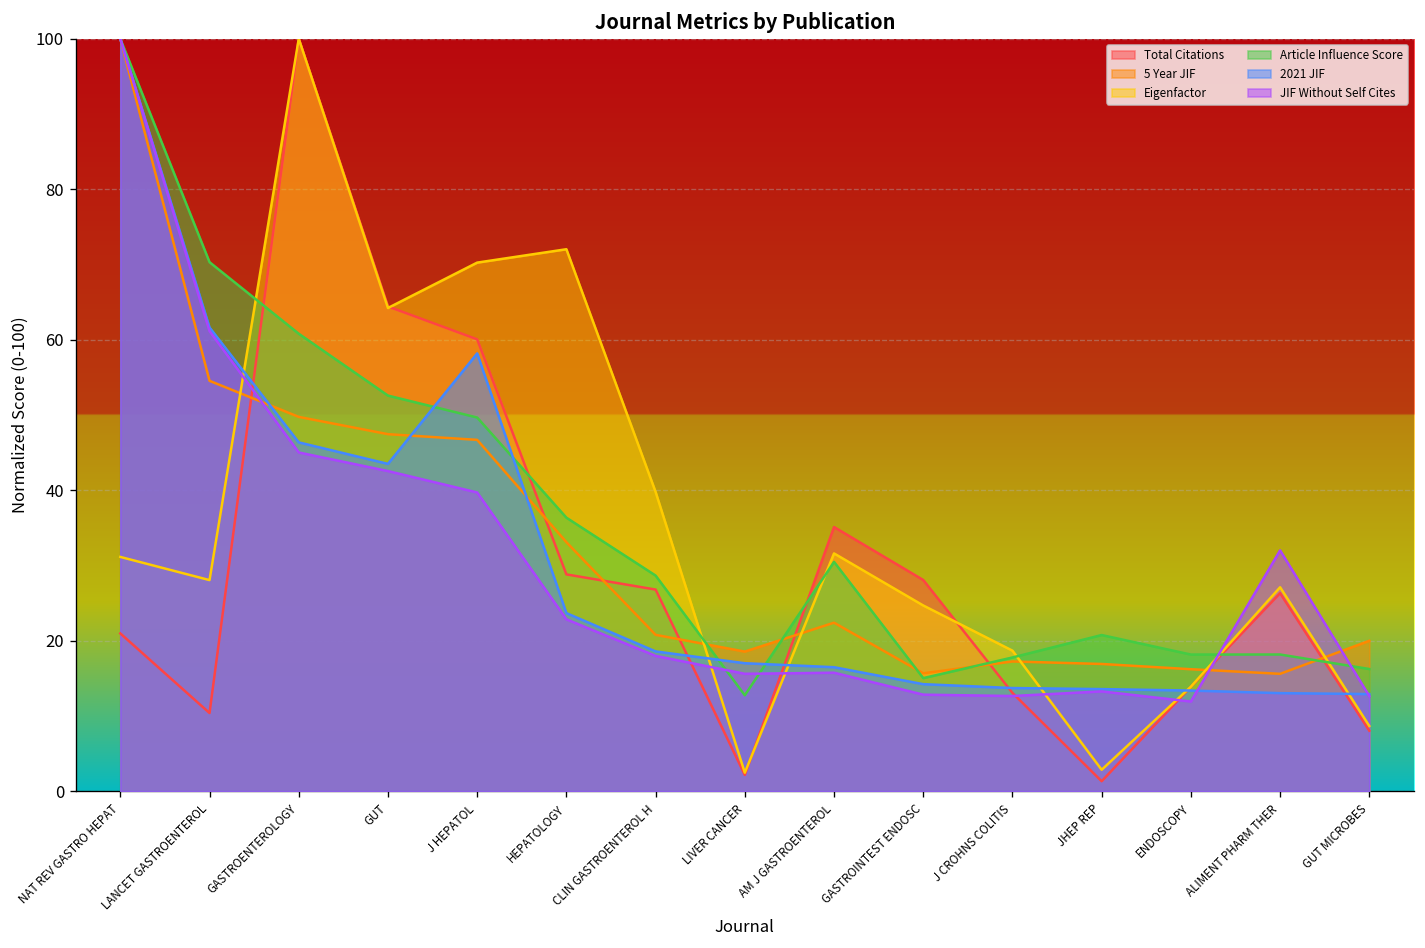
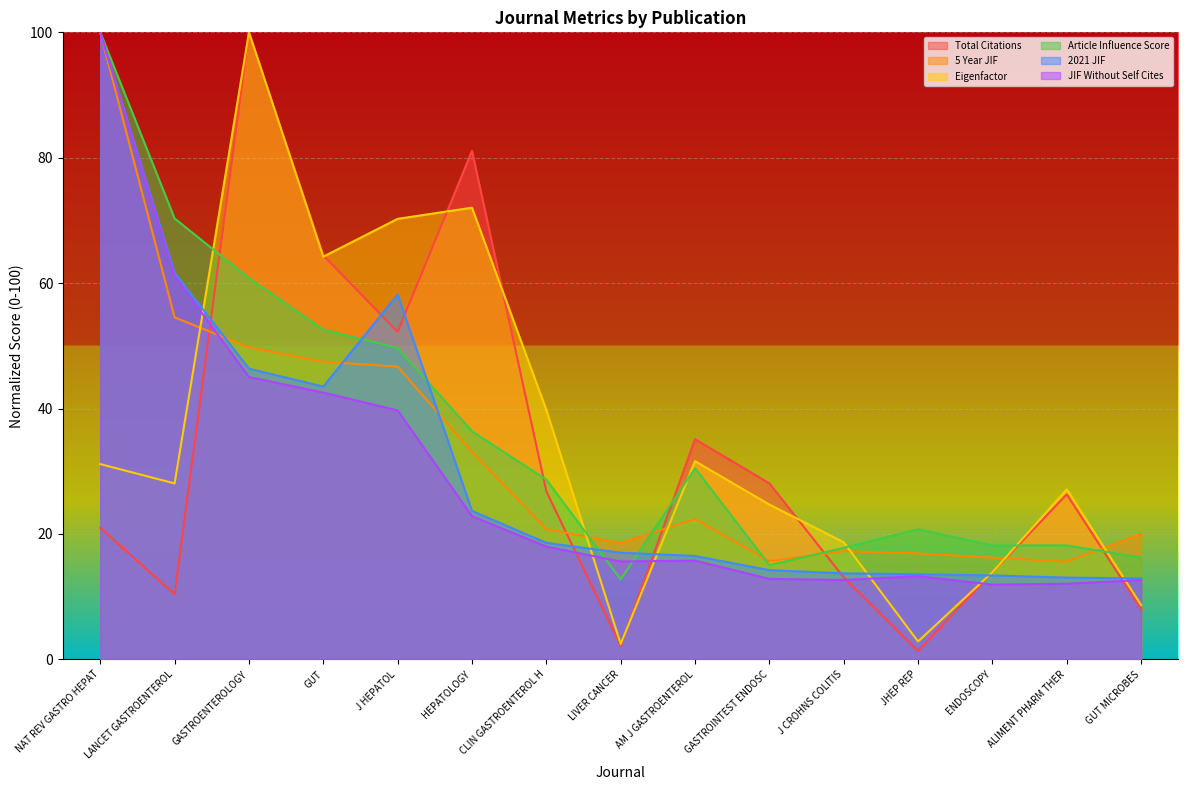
  {
    "Total Citations": {
      "NAT REV GASTRO HEPAT": 21,
      "LANCET GASTROENTEROL": 10,
-     "J HEPATOL": 60,
-     "HEPATOLOGY": 29,
+     "J HEPATOL": 52,
+     "HEPATOLOGY": 81,
      "CLIN GASTROENTEROL H": 27,
      "AM J GASTROENTEROL": 35,
      "GASTROINTEST ENDOSC": 28,
      "J CROHNS COLITIS": 13,
      "JHEP REP": 1,
      "ALIMENT PHARM THER": 26,
      "GUT MICROBES": 8
    },
    "Article Influence Score": {
      "LANCET GASTROENTEROL": 70,
      "GASTROENTEROLOGY": 61,
      "GUT": 53,
      "J HEPATOL": 50,
      "HEPATOLOGY": 36,
      "CLIN GASTROENTEROL H": 29,
      "LIVER CANCER": 13,
      "AM J GASTROENTEROL": 30,
      "GASTROINTEST ENDOSC": 15,
      "J CROHNS COLITIS": 18,
      "JHEP REP": 21,
      "ENDOSCOPY": 18,
      "ALIMENT PHARM THER": 18,
      "GUT MICROBES": 16
    },
    "2021 JIF": {
      "LANCET GASTROENTEROL": 62,
      "GASTROENTEROLOGY": 46,
      "GUT": 44,
      "J HEPATOL": 58,
      "HEPATOLOGY": 24,
      "CLIN GASTROENTEROL H": 19,
      "LIVER CANCER": 17,
      "AM J GASTROENTEROL": 16,
      "GASTROINTEST ENDOSC": 14,
      "J CROHNS COLITIS": 14,
      "ENDOSCOPY": 13,
      "ALIMENT PHARM THER": 13
    },
    "JIF Without Self Cites": {
      "LANCET GASTROENTEROL": 61,
      "GASTROENTEROLOGY": 45,
      "GUT": 43,
      "J HEPATOL": 40,
      "HEPATOLOGY": 23,
      "CLIN GASTROENTEROL H": 18,
      "LIVER CANCER": 16,
      "AM J GASTROENTEROL": 16,
      "GASTROINTEST ENDOSC": 13,
      "J CROHNS COLITIS": 13,
      "ENDOSCOPY": 12,
-     "ALIMENT PHARM THER": 32
+     "ALIMENT PHARM THER": 12
    }
  }
